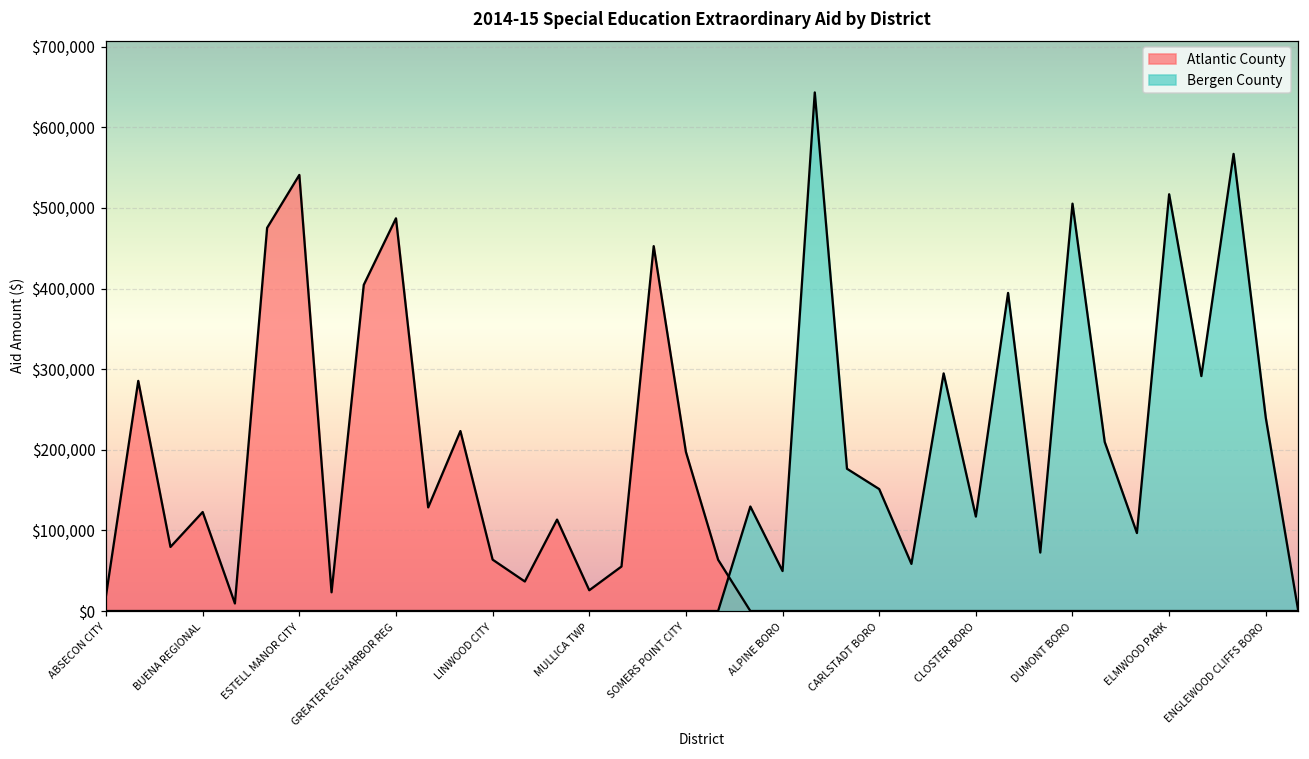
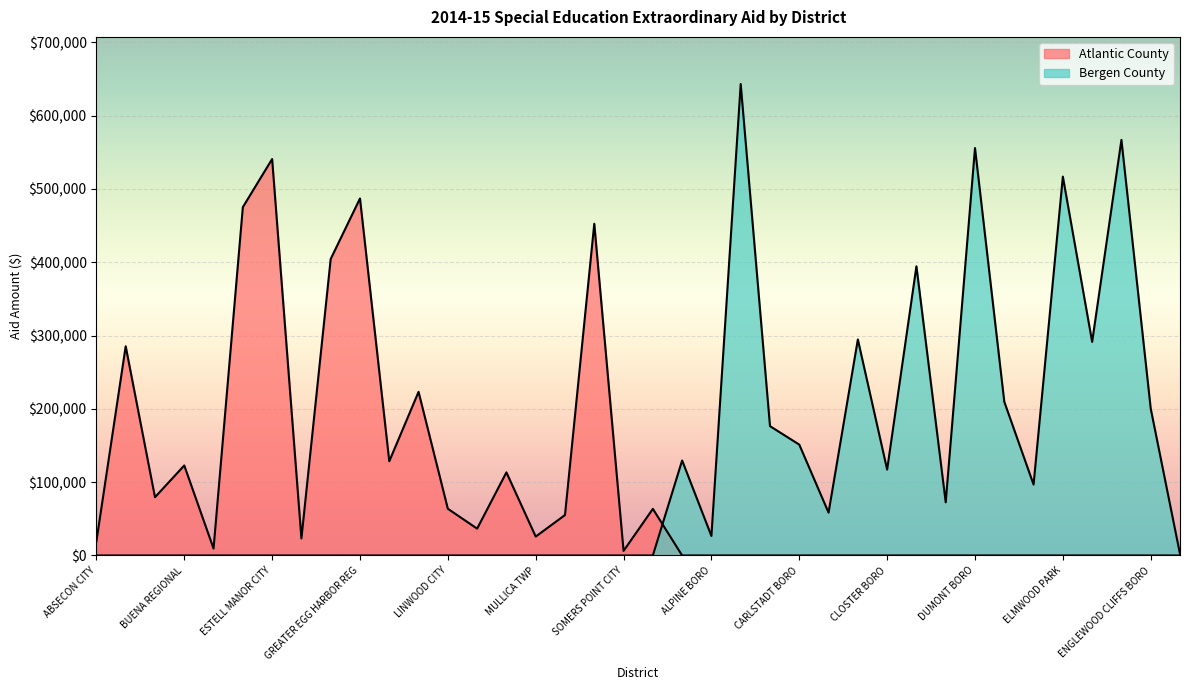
  {
    "Atlantic County": {
      "ABSECON CITY": "$20,000",
      "BUENA REGIONAL": "$120,000",
      "ESTELL MANOR CITY": "$540,000",
      "GREATER EGG HARBOR REG": "$490,000",
      "LINWOOD CITY": "$60,000",
      "MULLICA TWP": "$30,000",
-     "SOMERS POINT CITY": "$200,000",
+     "SOMERS POINT CITY": "$10,000",
      "ALPINE BORO": "$0",
      "CARLSTADT BORO": "$0",
      "CLOSTER BORO": "$0",
      "DUMONT BORO": "$0",
      "ELMWOOD PARK": "$0",
      "ENGLEWOOD CLIFFS BORO": "$0"
    },
    "Bergen County": {
      "ABSECON CITY": "$0",
      "BUENA REGIONAL": "$0",
      "ESTELL MANOR CITY": "$0",
      "GREATER EGG HARBOR REG": "$0",
      "LINWOOD CITY": "$0",
      "MULLICA TWP": "$0",
      "SOMERS POINT CITY": "$0",
-     "ALPINE BORO": "$50,000",
+     "ALPINE BORO": "$30,000",
      "CARLSTADT BORO": "$150,000",
      "CLOSTER BORO": "$120,000",
-     "DUMONT BORO": "$510,000",
+     "DUMONT BORO": "$560,000",
      "ELMWOOD PARK": "$520,000",
-     "ENGLEWOOD CLIFFS BORO": "$240,000"
+     "ENGLEWOOD CLIFFS BORO": "$200,000"
    }
  }
